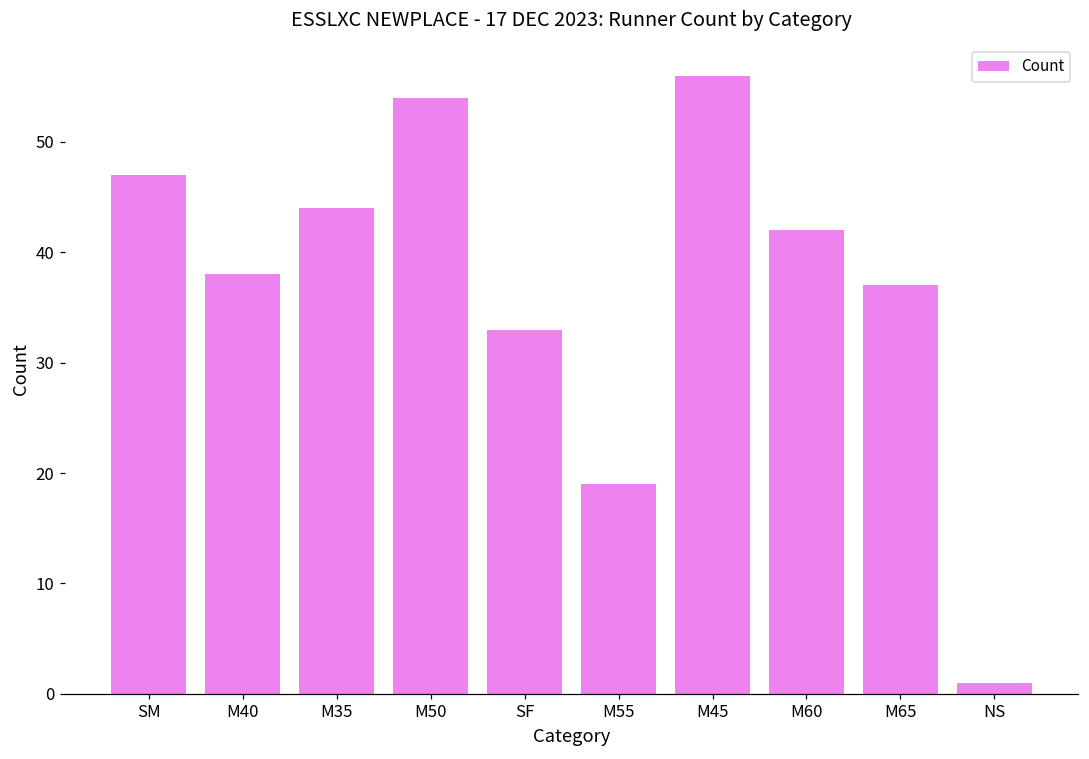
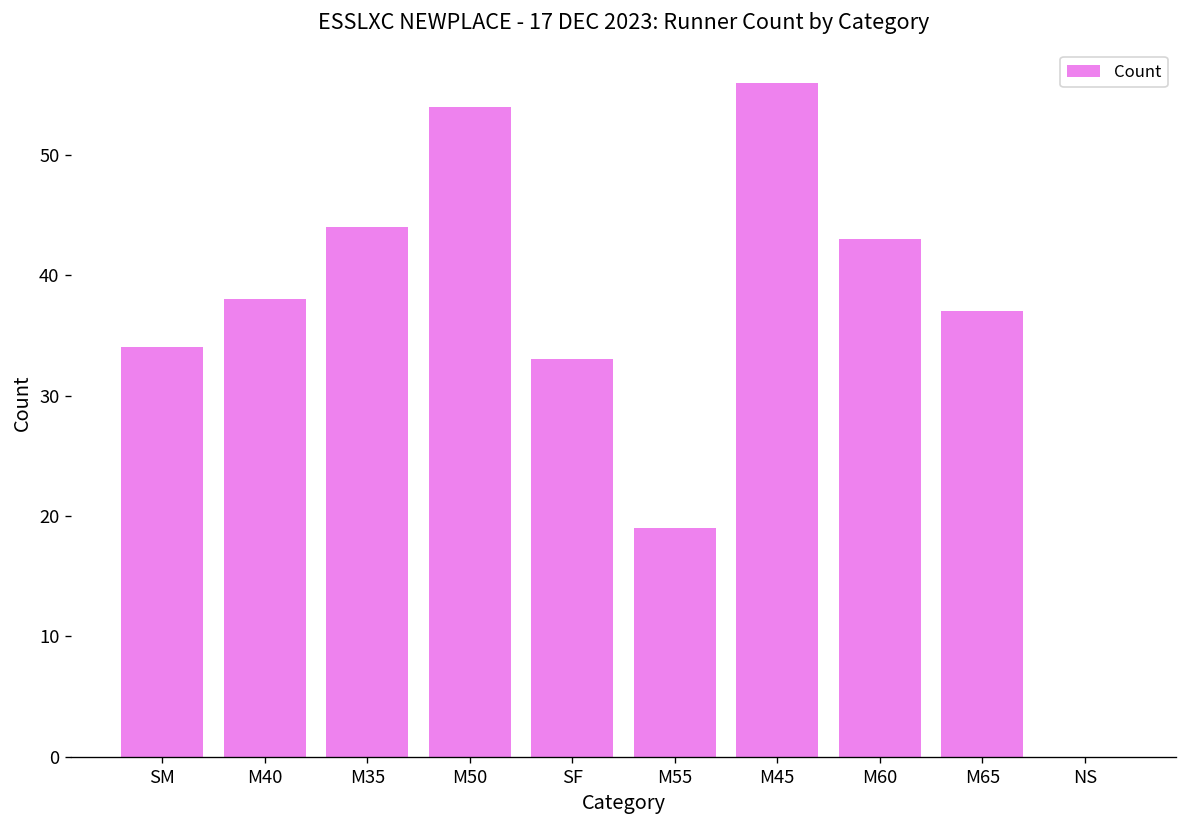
  {
-   "SM": 47,
+   "SM": 34,
    "M40": 38,
    "M35": 44,
    "M50": 54,
    "SF": 33,
    "M55": 19,
    "M45": 56,
-   "M60": 42,
+   "M60": 43,
    "M65": 37,
-   "NS": 1
+   "NS": 0
  }
